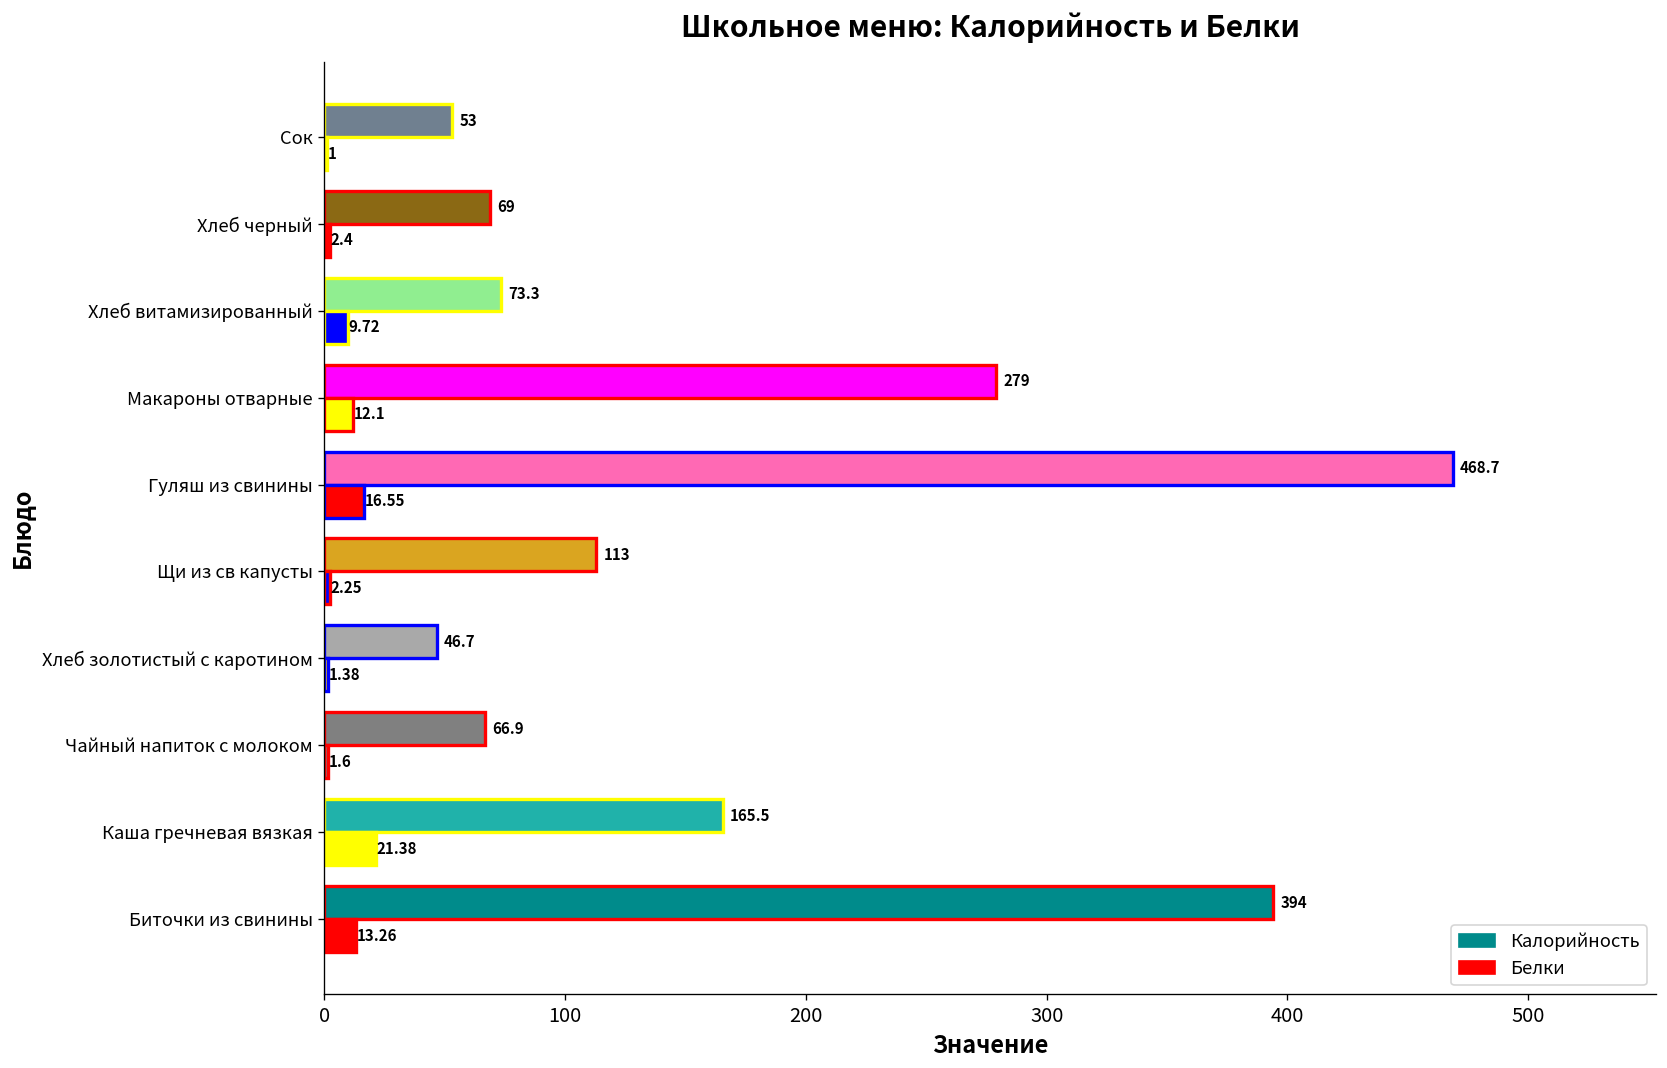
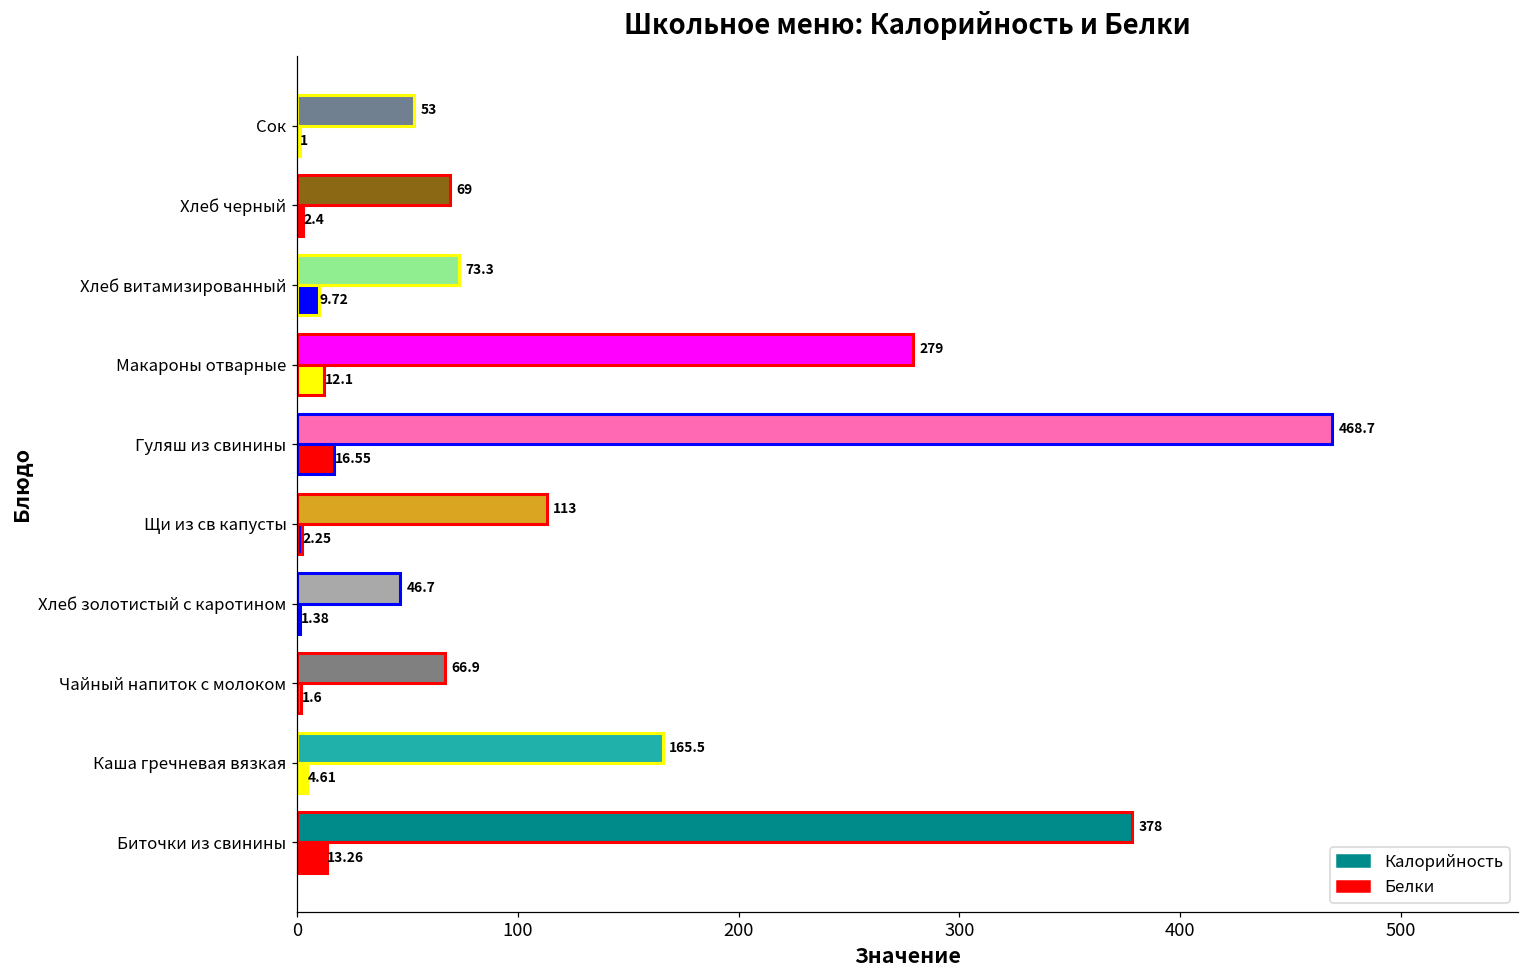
  {
    "Калорийность": {
      "Сок": 53,
      "Хлеб черный": 69,
      "Хлеб витамизированный": 73.3,
      "Макароны отварные": 279,
      "Гуляш из свинины": 468.7,
      "Щи из св капусты": 113,
      "Хлеб золотистый с каротином": 46.7,
      "Чайный напиток с молоком": 66.9,
      "Каша гречневая вязкая": 165.5,
-     "Биточки из свинины": 394
+     "Биточки из свинины": 378
    },
    "Белки": {
      "Сок": 1,
      "Хлеб черный": 2.4,
      "Хлеб витамизированный": 9.72,
      "Макароны отварные": 12.1,
      "Гуляш из свинины": 16.55,
      "Щи из св капусты": 2.25,
      "Хлеб золотистый с каротином": 1.38,
      "Чайный напиток с молоком": 1.6,
-     "Каша гречневая вязкая": 21.38,
+     "Каша гречневая вязкая": 4.61,
      "Биточки из свинины": 13.26
    }
  }
